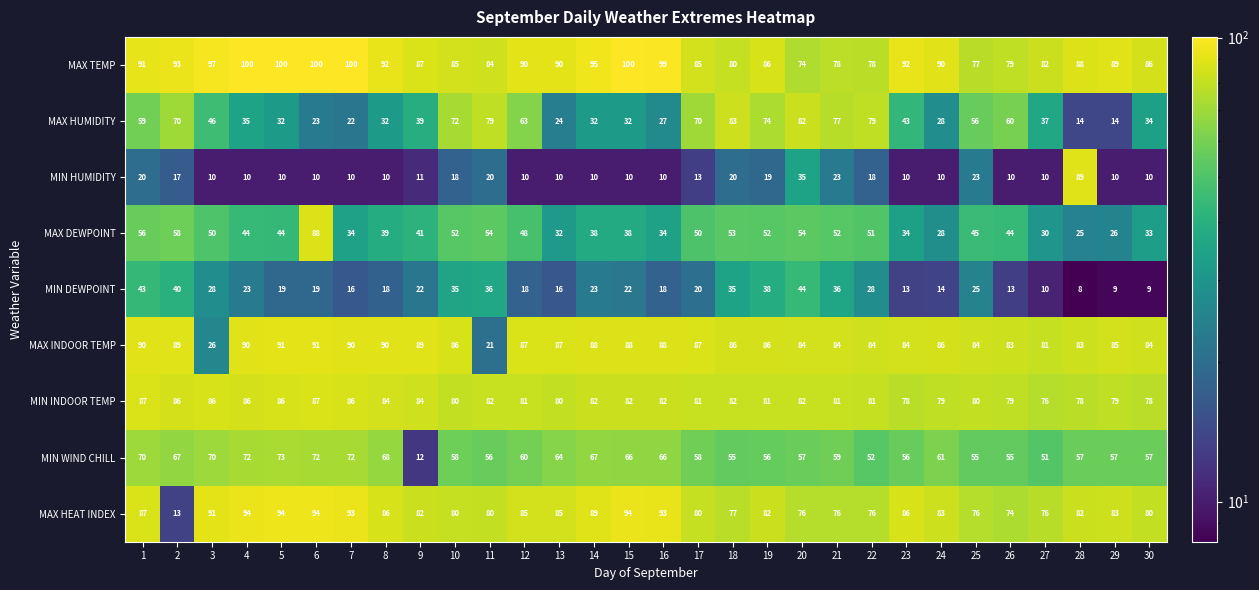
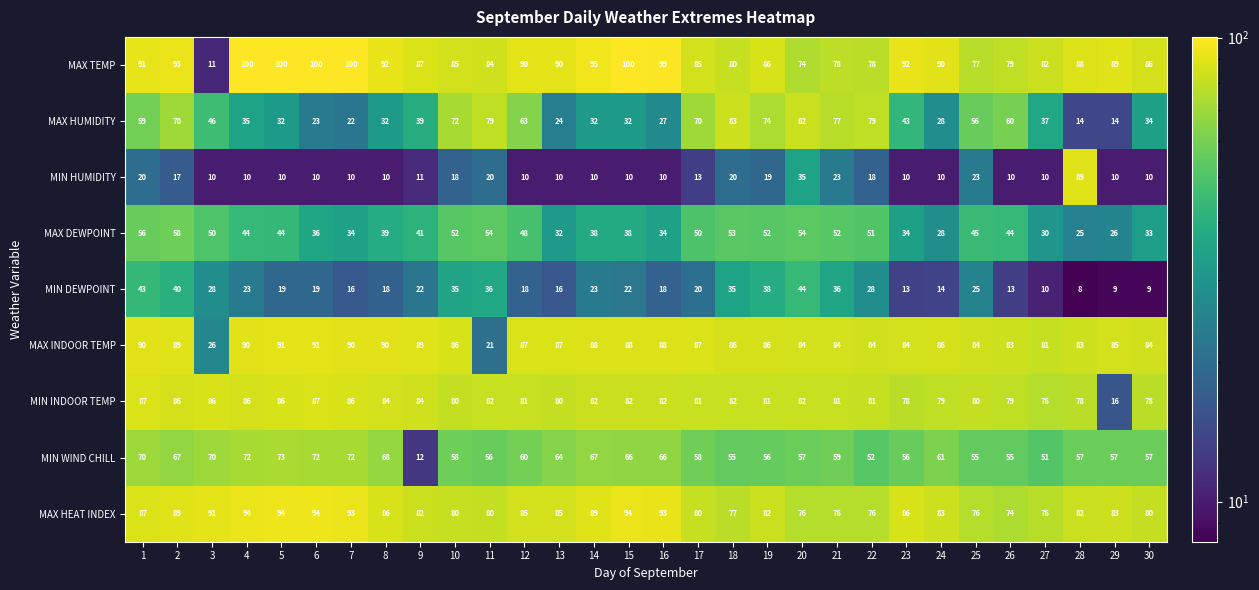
  {
    "MAX TEMP": {
      "1": 91,
      "2": 93,
-     "3": 97,
+     "3": 11,
      "4": 100,
      "5": 100,
      "6": 100,
      "7": 100,
      "8": 92,
      "9": 87,
      "10": 85,
      "11": 84,
      "12": 90,
      "13": 90,
      "14": 95,
      "15": 100,
      "16": 99,
      "17": 85,
      "18": 80,
      "19": 86,
      "20": 74,
      "21": 78,
      "22": 78,
      "23": 92,
      "24": 90,
      "25": 77,
      "26": 79,
      "27": 82,
      "28": 88,
      "29": 89,
      "30": 86
    },
    "MAX DEWPOINT": {
      "1": 56,
      "2": 58,
      "3": 50,
      "4": 44,
      "5": 44,
-     "6": 88,
+     "6": 36,
      "7": 34,
      "8": 39,
      "9": 41,
      "10": 52,
      "11": 54,
      "12": 48,
      "13": 32,
      "14": 38,
      "15": 38,
      "16": 34,
      "17": 50,
      "18": 53,
      "19": 52,
      "20": 54,
      "21": 52,
      "22": 51,
      "23": 34,
      "24": 28,
      "25": 45,
      "26": 44,
      "27": 30,
      "28": 25,
      "29": 26,
      "30": 33
    },
    "MIN INDOOR TEMP": {
      "1": 87,
      "2": 86,
      "3": 86,
      "4": 86,
      "5": 86,
      "6": 87,
      "7": 86,
      "8": 84,
      "9": 84,
      "10": 80,
      "11": 82,
      "12": 81,
      "13": 80,
      "14": 82,
      "15": 82,
      "16": 82,
      "17": 81,
      "18": 82,
      "19": 81,
      "20": 82,
      "21": 81,
      "22": 81,
      "23": 78,
      "24": 79,
      "25": 80,
      "26": 79,
      "27": 76,
      "28": 78,
-     "29": 79,
+     "29": 16,
      "30": 78
    },
    "MAX HEAT INDEX": {
      "1": 87,
-     "2": 13,
+     "2": 89,
      "3": 91,
      "4": 94,
      "5": 94,
      "6": 94,
      "7": 93,
      "8": 86,
      "9": 82,
      "10": 80,
      "11": 80,
      "12": 85,
      "13": 85,
      "14": 89,
      "15": 94,
      "16": 93,
      "17": 80,
      "18": 77,
      "19": 82,
      "20": 76,
      "21": 76,
      "22": 76,
      "23": 86,
      "24": 83,
      "25": 76,
      "26": 74,
      "27": 76,
      "28": 82,
      "29": 83,
      "30": 80
    }
  }
